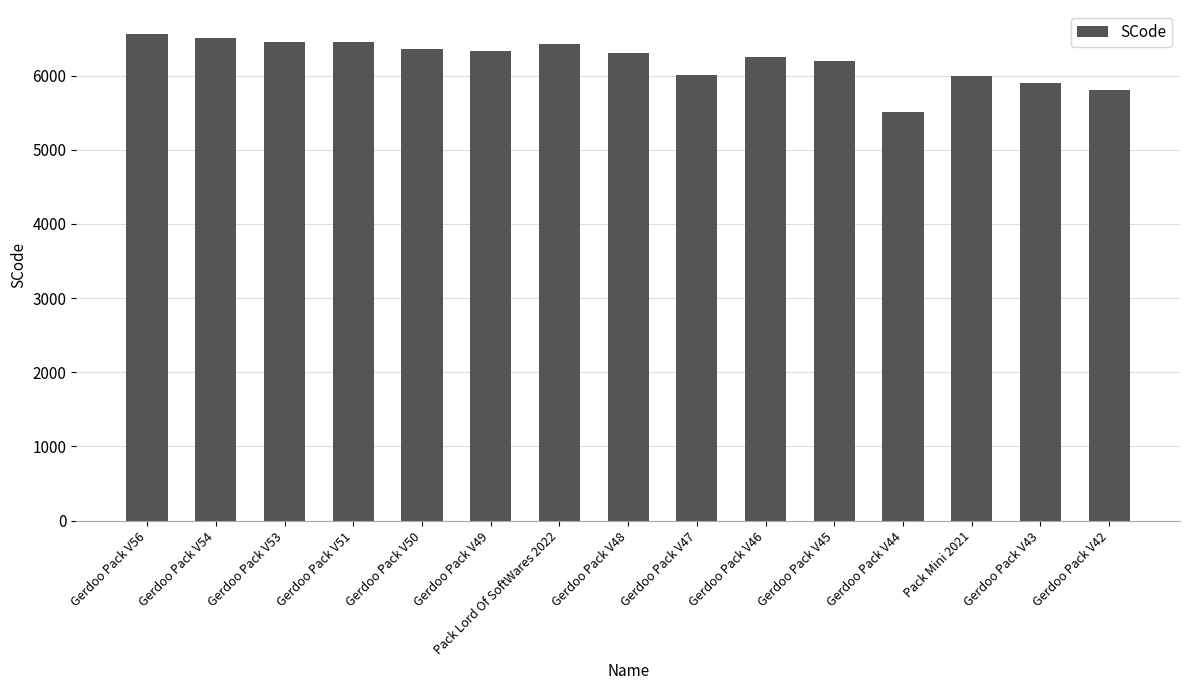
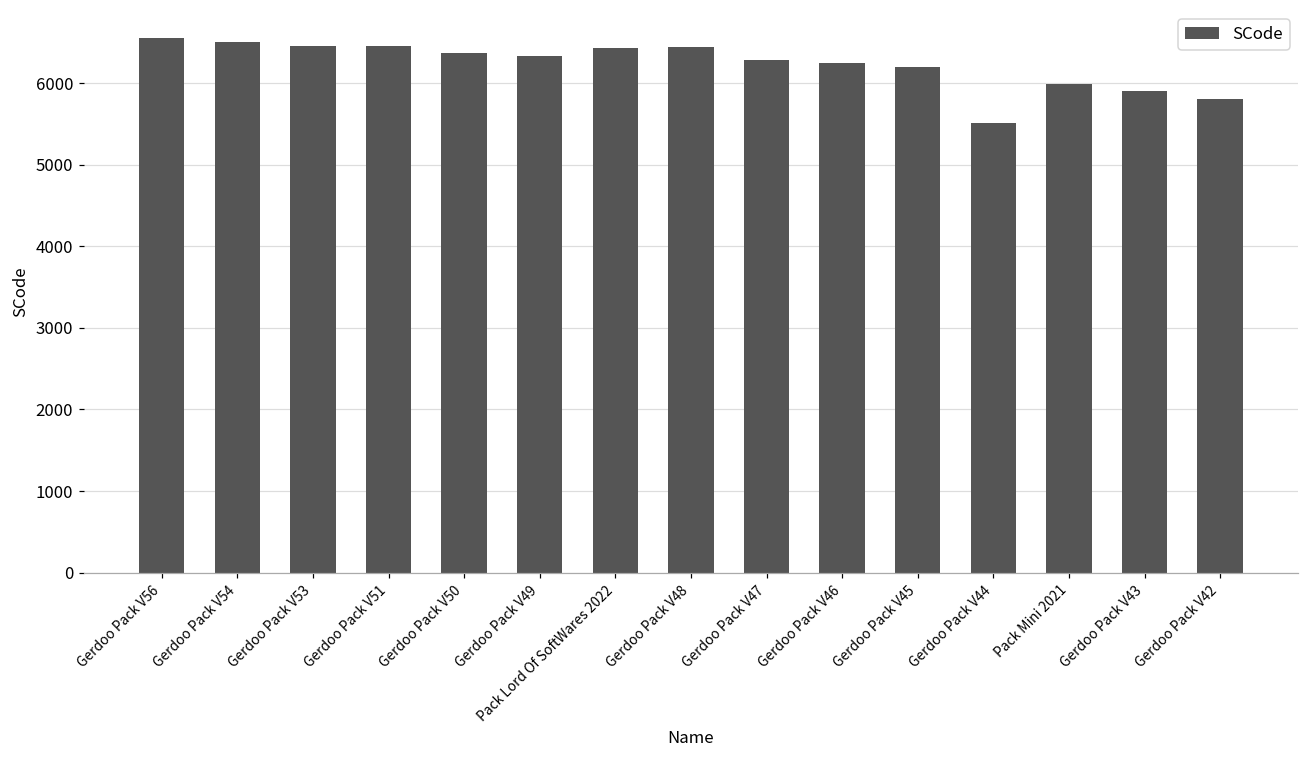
  {
    "Gerdoo Pack V56": 6600,
    "Gerdoo Pack V54": 6500,
    "Gerdoo Pack V53": 6500,
    "Gerdoo Pack V51": 6500,
    "Gerdoo Pack V50": 6400,
    "Gerdoo Pack V49": 6300,
    "Pack Lord Of SoftWares 2022": 6400,
-   "Gerdoo Pack V48": 6300,
-   "Gerdoo Pack V47": 6000,
+   "Gerdoo Pack V48": 6400,
+   "Gerdoo Pack V47": 6300,
    "Gerdoo Pack V46": 6300,
    "Gerdoo Pack V45": 6200,
    "Gerdoo Pack V44": 5500,
    "Pack Mini 2021": 6000,
    "Gerdoo Pack V43": 5900,
    "Gerdoo Pack V42": 5800
  }
